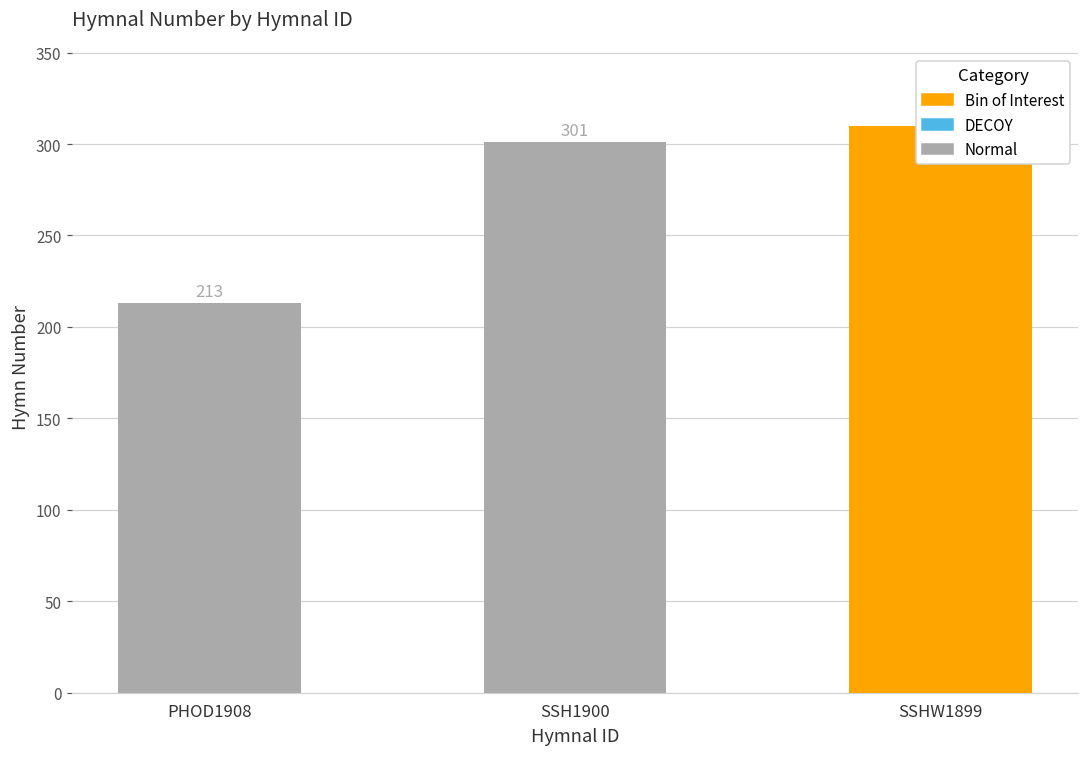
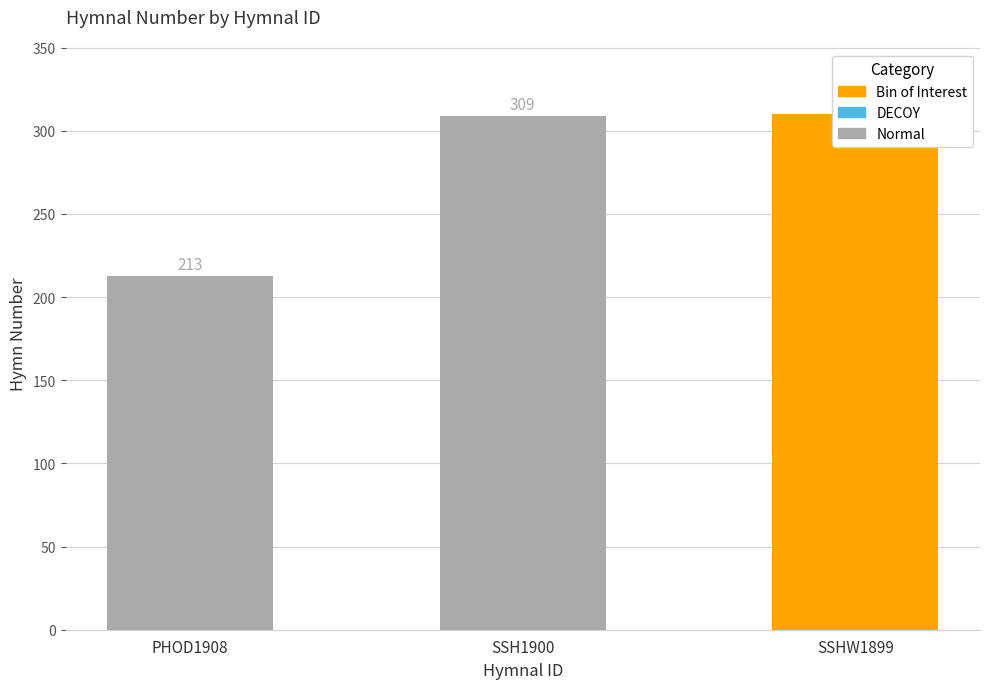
  {
    "PHOD1908": 213,
-   "SSH1900": 301
+   "SSH1900": 309
  }
